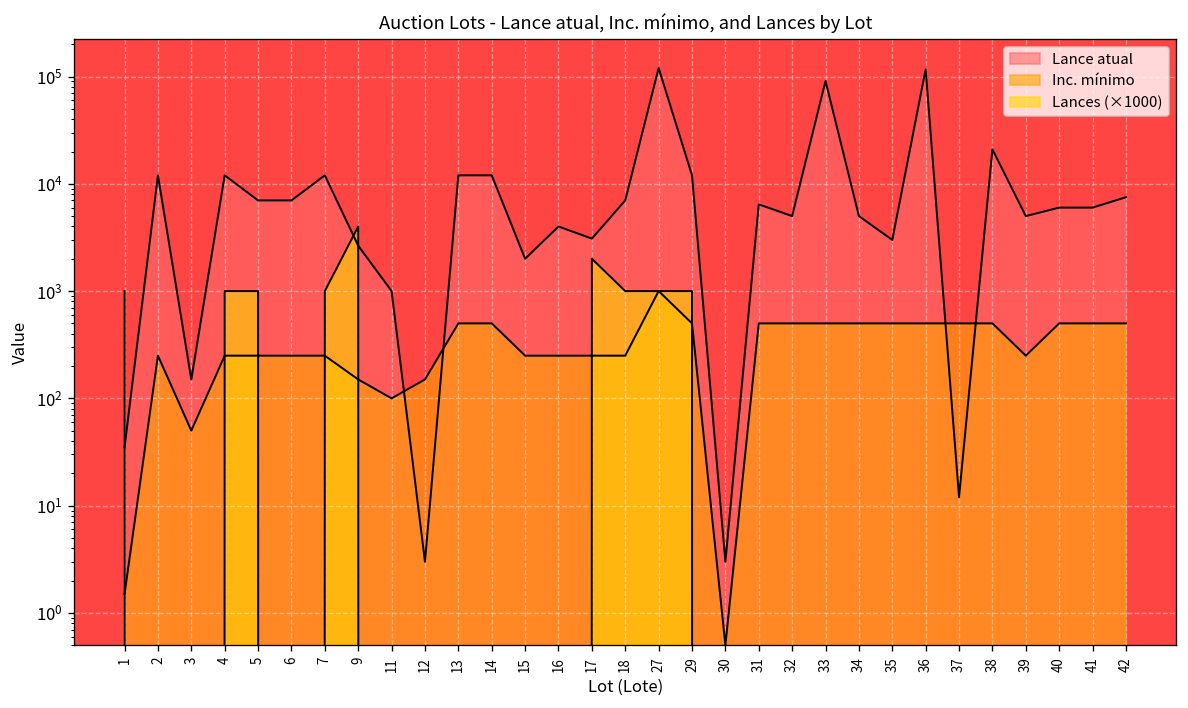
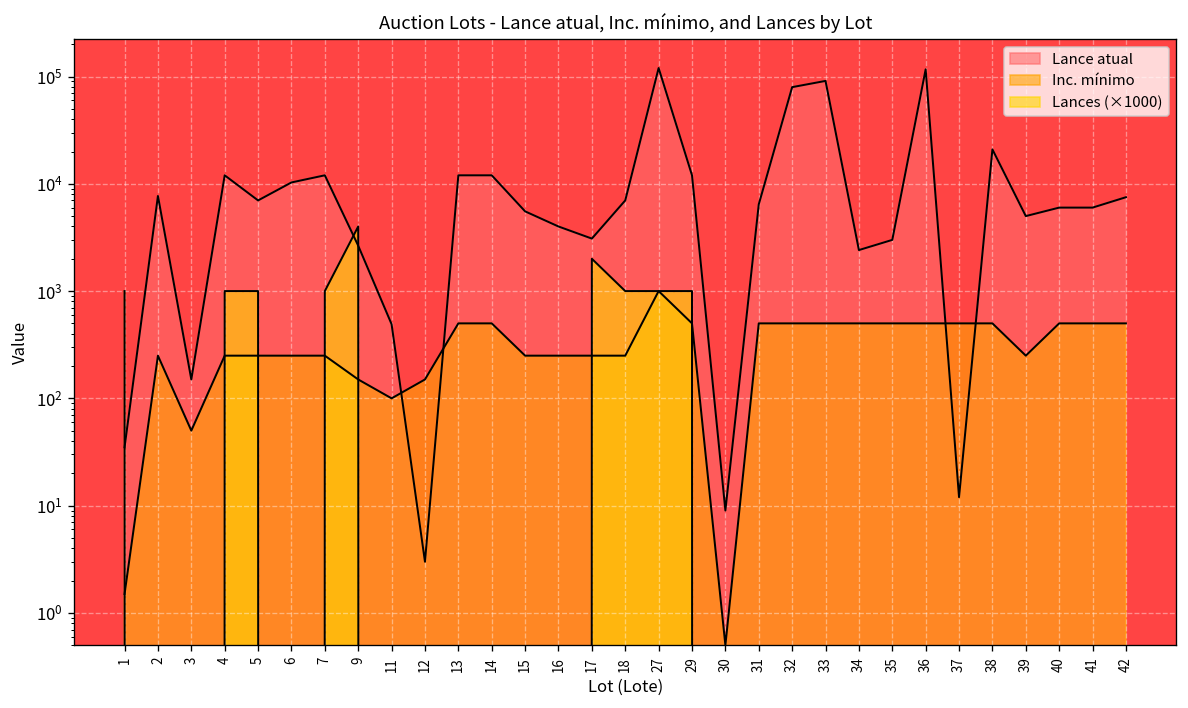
  {
    "Lance atual": {
      "1": 35,
-     "2": 12000,
+     "2": 8000,
      "3": 150,
      "4": 12000,
      "5": 7000,
-     "6": 7000,
+     "6": 10000,
      "7": 12000,
      "9": 2700,
-     "11": 1000,
+     "11": 500,
      "12": 3,
      "13": 12000,
      "14": 12000,
-     "15": 2000,
+     "15": 6000,
      "16": 4000,
      "17": 3100,
      "18": 7000,
      "27": 120000,
      "29": 12000,
-     "30": 3,
+     "30": 9,
      "31": 6000,
-     "32": 5000,
+     "32": 80000,
      "33": 90000,
-     "34": 5000,
+     "34": 2400,
      "35": 3000,
      "36": 120000,
      "37": 12,
      "38": 21000,
      "39": 5000,
      "40": 6000,
      "41": 6000,
      "42": 8000
    }
  }
